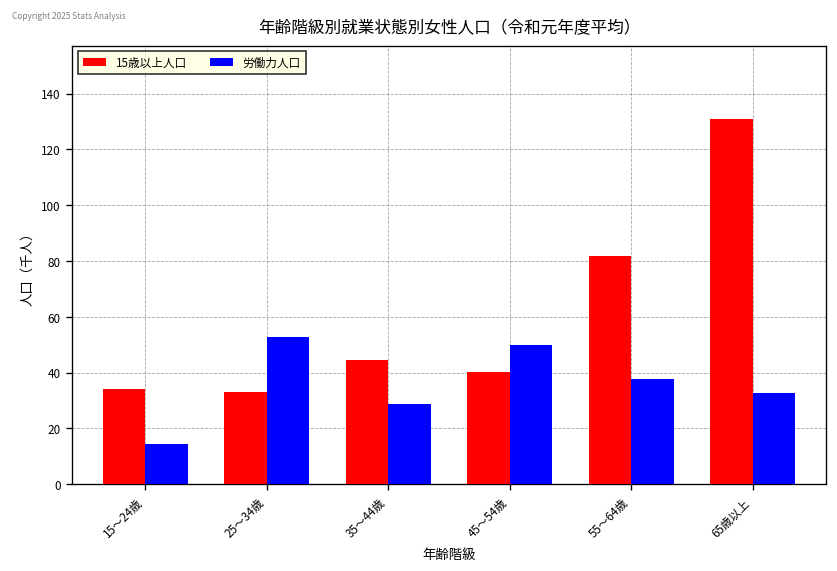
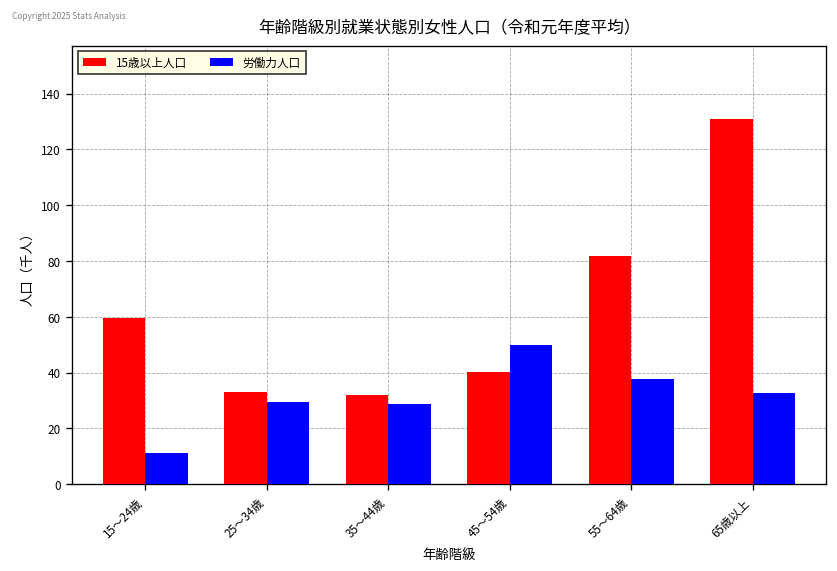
  {
    "15歳以上人口": {
-     "15～24歳": 34,
+     "15～24歳": 59,
      "25～34歳": 33,
-     "35～44歳": 45,
+     "35～44歳": 32,
      "45～54歳": 40,
      "55～64歳": 82,
      "65歳以上": 131
    },
    "労働力人口": {
-     "15～24歳": 15,
-     "25～34歳": 53,
+     "15～24歳": 11,
+     "25～34歳": 29,
      "35～44歳": 29,
      "45～54歳": 50,
      "55～64歳": 38,
      "65歳以上": 33
    }
  }
